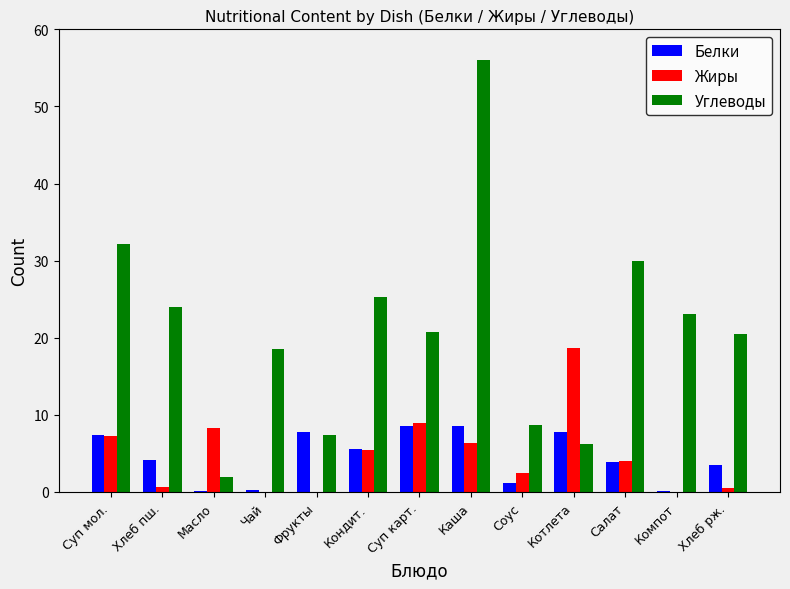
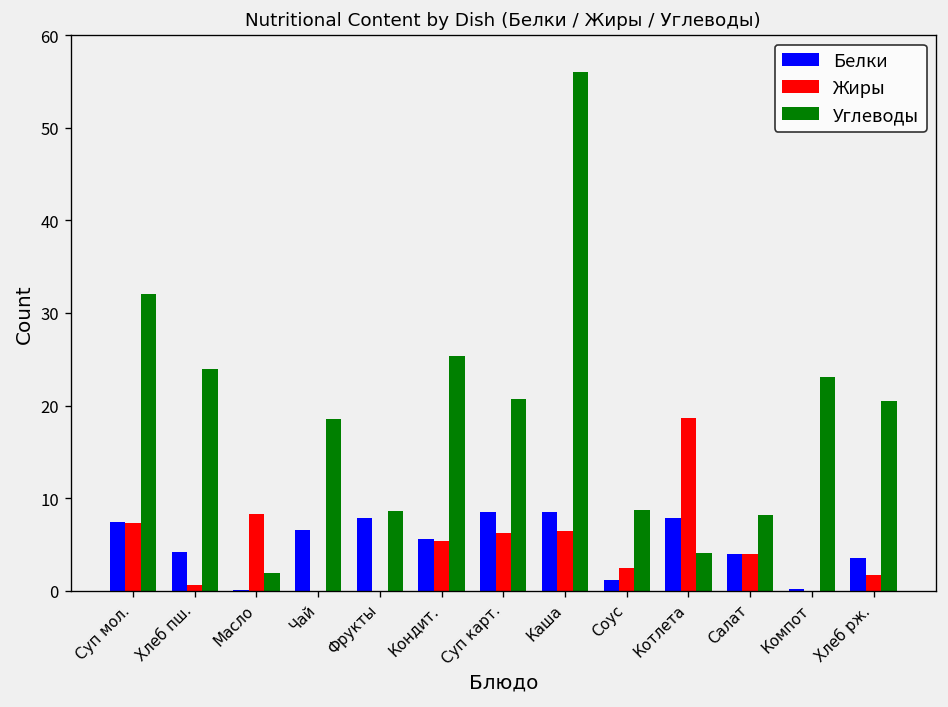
  {
    "Белки": {
      "Суп мол.": 7,
      "Хлеб пш.": 4,
-     "Чай": 0,
+     "Чай": 7,
      "Фрукты": 8,
      "Кондит.": 6,
      "Суп карт.": 9,
      "Каша": 9,
      "Соус": 1,
      "Котлета": 8,
      "Салат": 4,
      "Хлеб рж.": 4
    },
    "Жиры": {
      "Суп мол.": 7,
      "Хлеб пш.": 1,
      "Масло": 8,
      "Чай": 0,
      "Фрукты": 0,
      "Кондит.": 5,
-     "Суп карт.": 9,
+     "Суп карт.": 6,
      "Каша": 6,
      "Соус": 2,
      "Котлета": 19,
      "Салат": 4,
      "Компот": 0,
-     "Хлеб рж.": 1
+     "Хлеб рж.": 2
    },
    "Углеводы": {
      "Суп мол.": 32,
      "Хлеб пш.": 24,
      "Масло": 2,
      "Чай": 19,
-     "Фрукты": 7,
+     "Фрукты": 9,
      "Кондит.": 25,
      "Суп карт.": 21,
      "Каша": 56,
      "Соус": 9,
-     "Котлета": 6,
-     "Салат": 30,
+     "Котлета": 4,
+     "Салат": 8,
      "Компот": 23,
      "Хлеб рж.": 21
    }
  }
